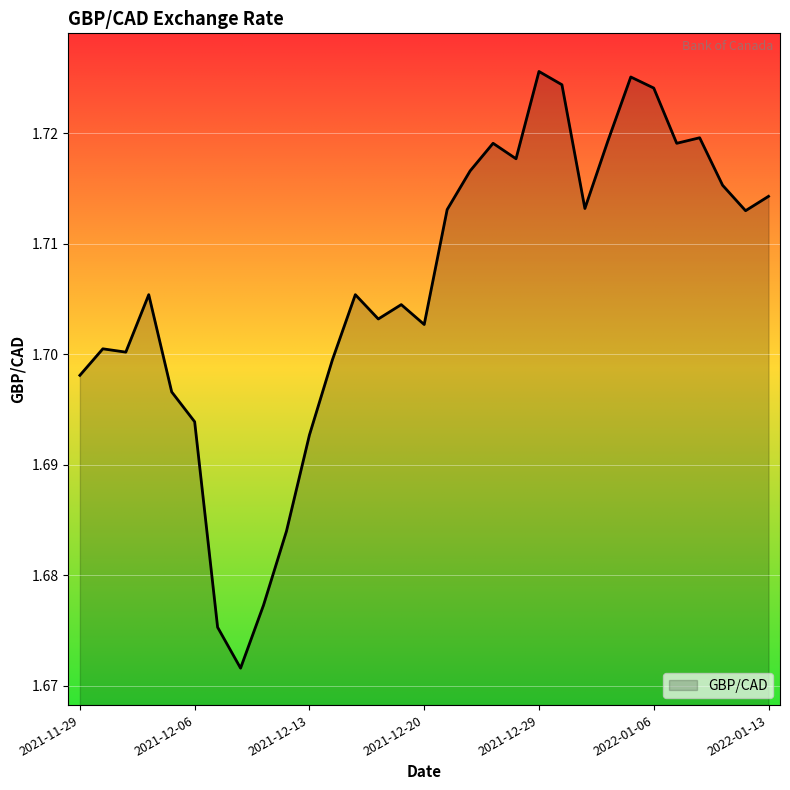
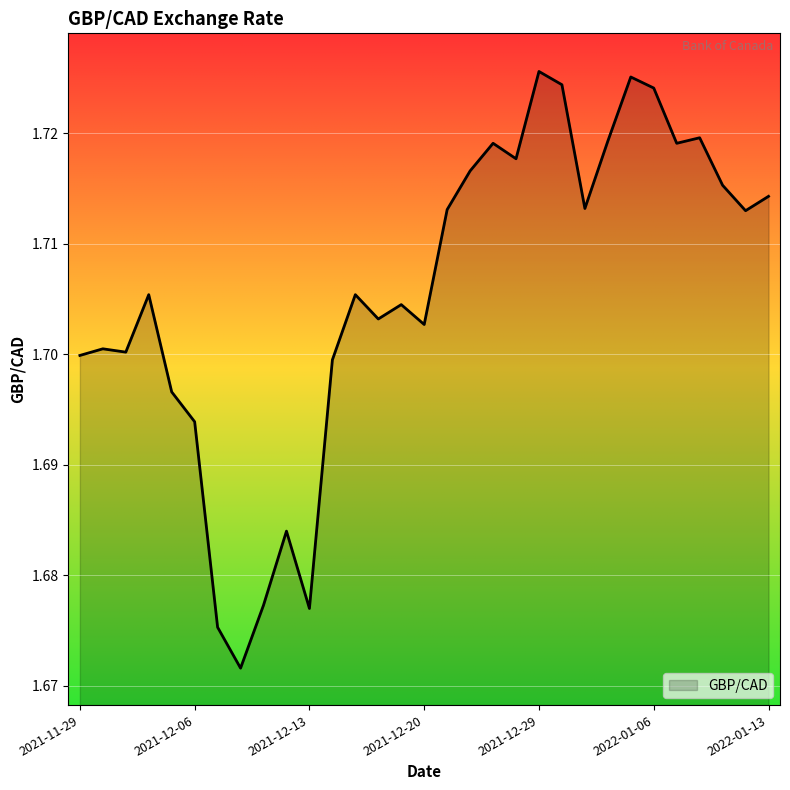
  {
-   "2021-11-29": 1.6981,
+   "2021-11-29": 1.6999,
    "2021-12-06": 1.6939,
-   "2021-12-13": 1.6927,
+   "2021-12-13": 1.6770,
    "2021-12-20": 1.7027,
    "2021-12-29": 1.7256,
    "2022-01-06": 1.7241,
    "2022-01-13": 1.7143
  }
